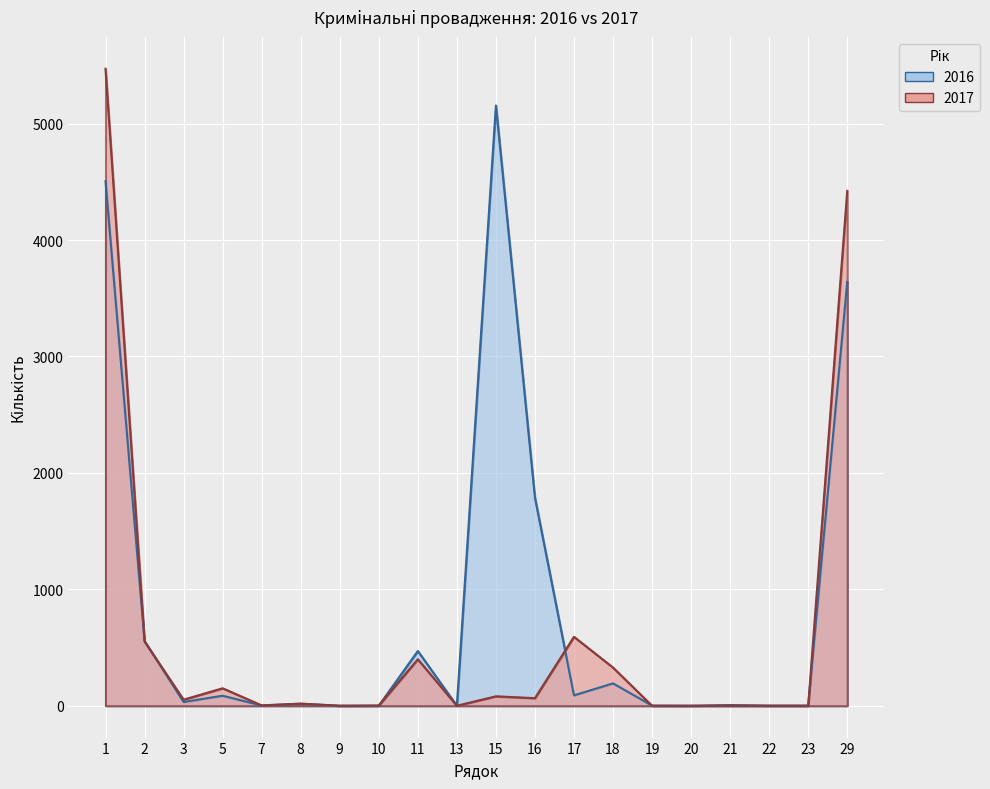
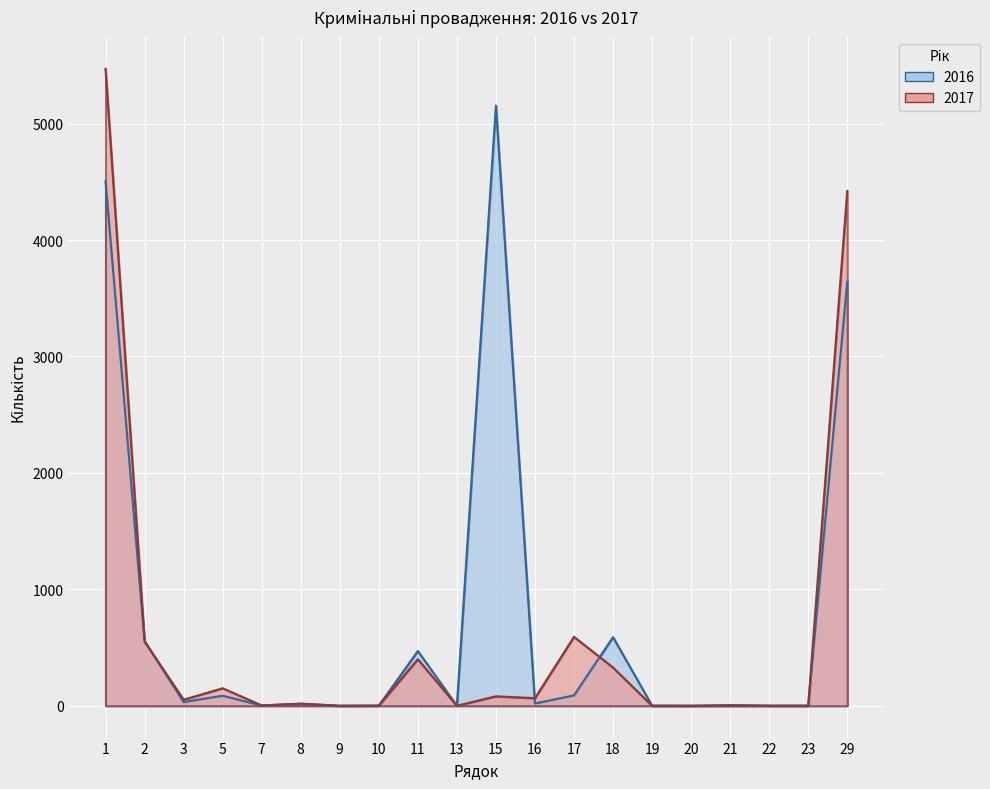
  {
    "2016": {
      "1": 4510,
      "5": 90,
      "11": 470,
      "15": 5160,
-     "16": 1790,
+     "16": 20,
      "17": 90,
-     "18": 190,
+     "18": 590,
      "29": 3640
    },
    "2017": {
      "1": 5470,
      "5": 150,
      "11": 400,
      "15": 80,
      "16": 70,
      "17": 590,
      "18": 330,
      "29": 4420
    }
  }
